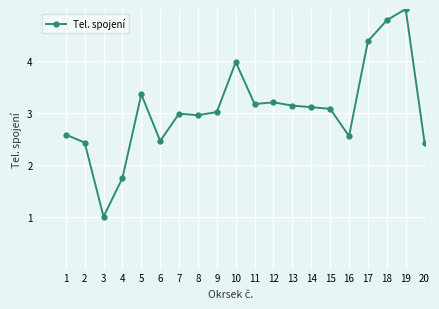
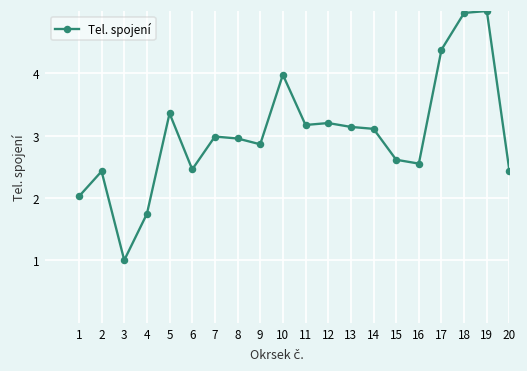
  {
-   "1": 2.6,
+   "1": 2.0,
    "2": 2.4,
    "3": 1.0,
    "4": 1.7,
    "5": 3.4,
    "6": 2.5,
    "7": 3.0,
    "8": 3.0,
-   "9": 3.0,
+   "9": 2.9,
    "10": 4.0,
    "11": 3.2,
    "12": 3.2,
    "13": 3.1,
    "14": 3.1,
-   "15": 3.1,
+   "15": 2.6,
    "16": 2.6,
    "17": 4.4,
-   "18": 4.8,
+   "18": 5.0,
    "19": 5.0,
    "20": 2.4
  }
